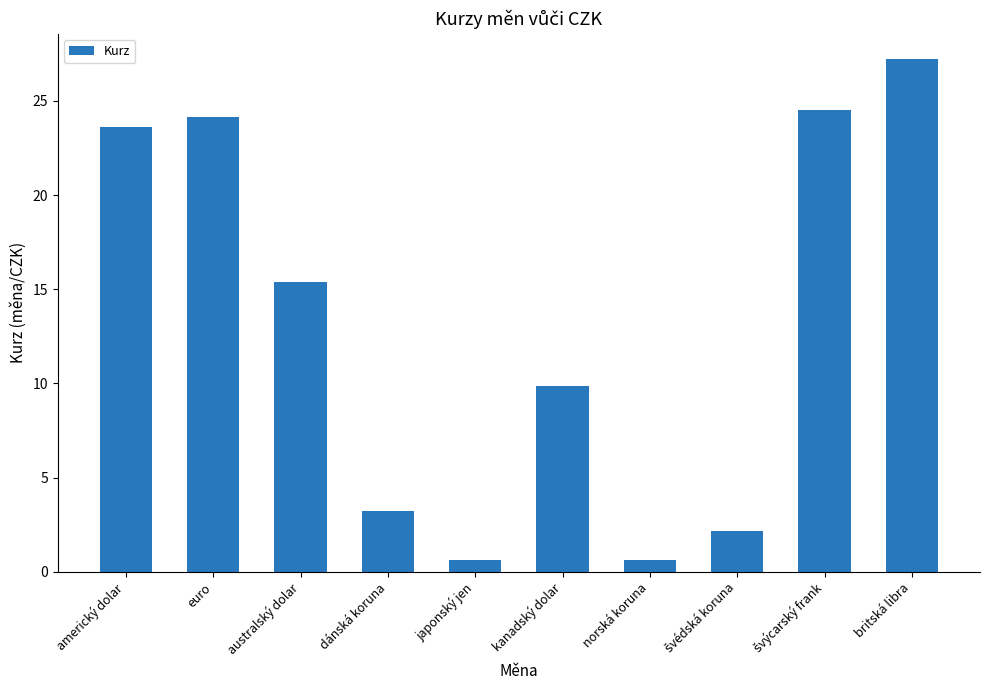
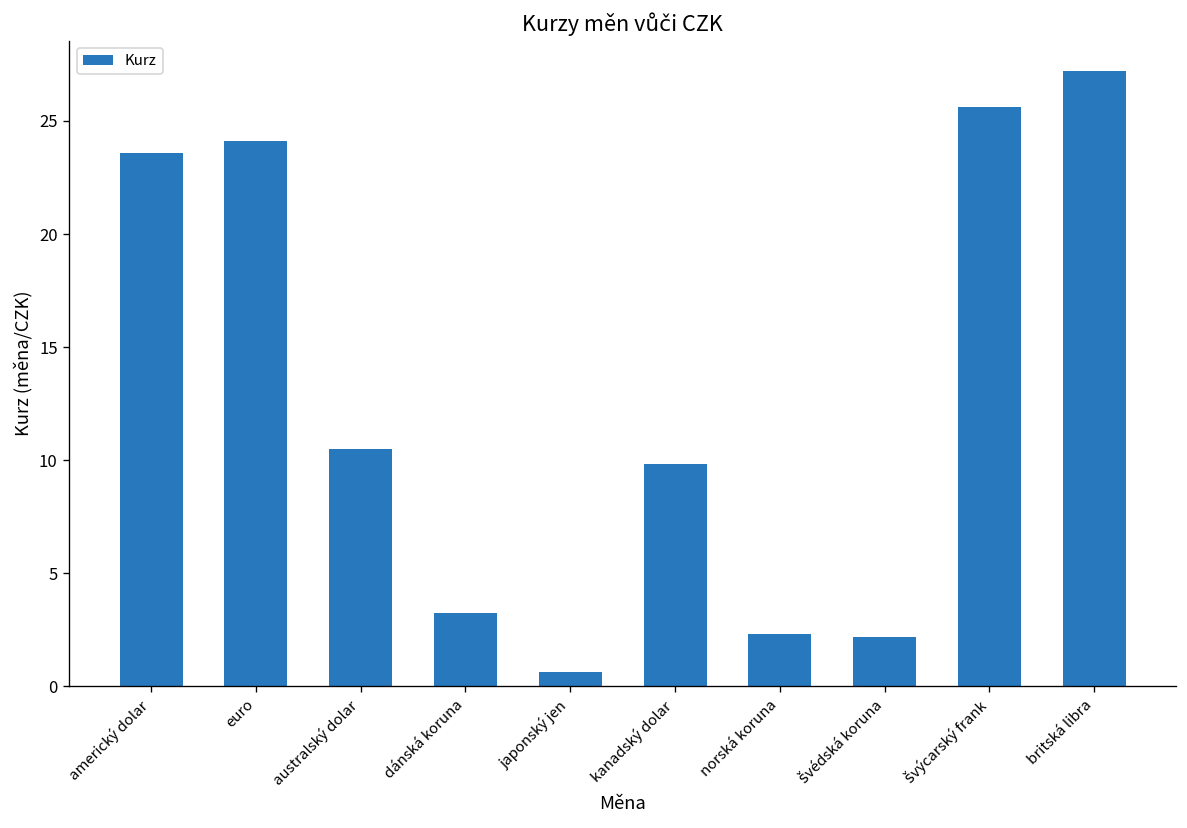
  {
    "americký dolar": 23.6,
    "euro": 24.1,
-   "australský dolar": 15.4,
+   "australský dolar": 10.5,
    "dánská koruna": 3.2,
    "japonský jen": 0.6,
    "kanadský dolar": 9.8,
-   "norská koruna": 0.6,
+   "norská koruna": 2.3,
    "švédská koruna": 2.2,
-   "švýcarský frank": 24.5,
+   "švýcarský frank": 25.6,
    "britská libra": 27.2
  }
